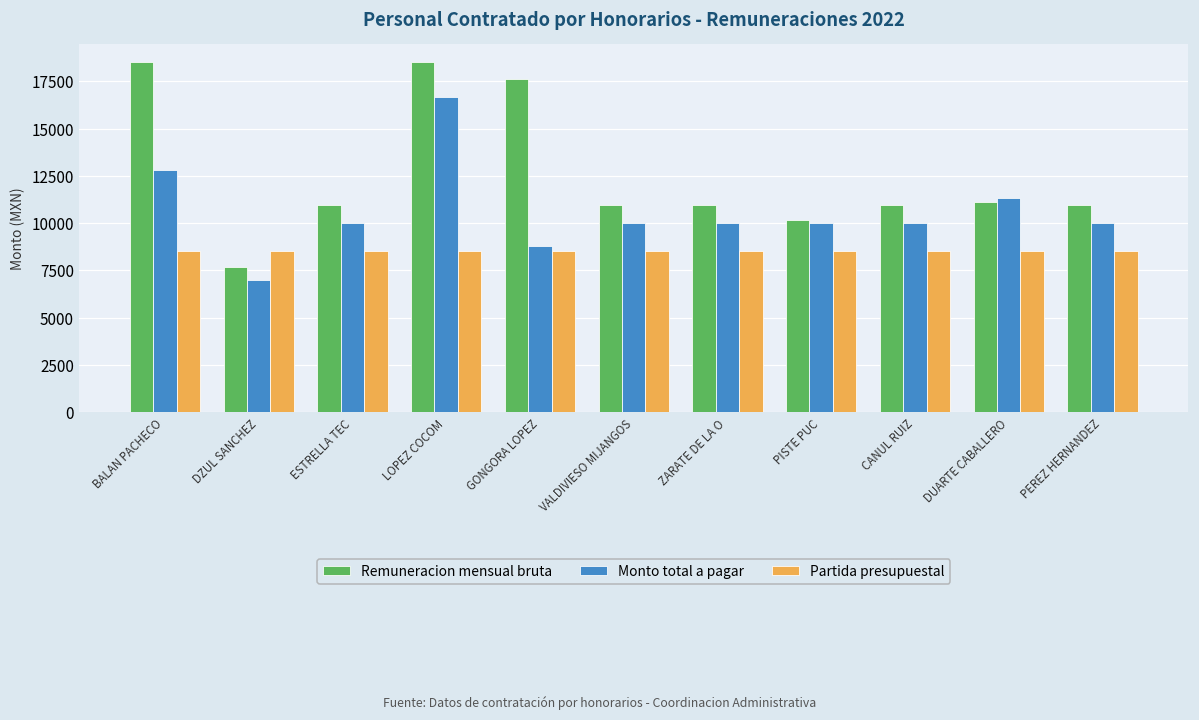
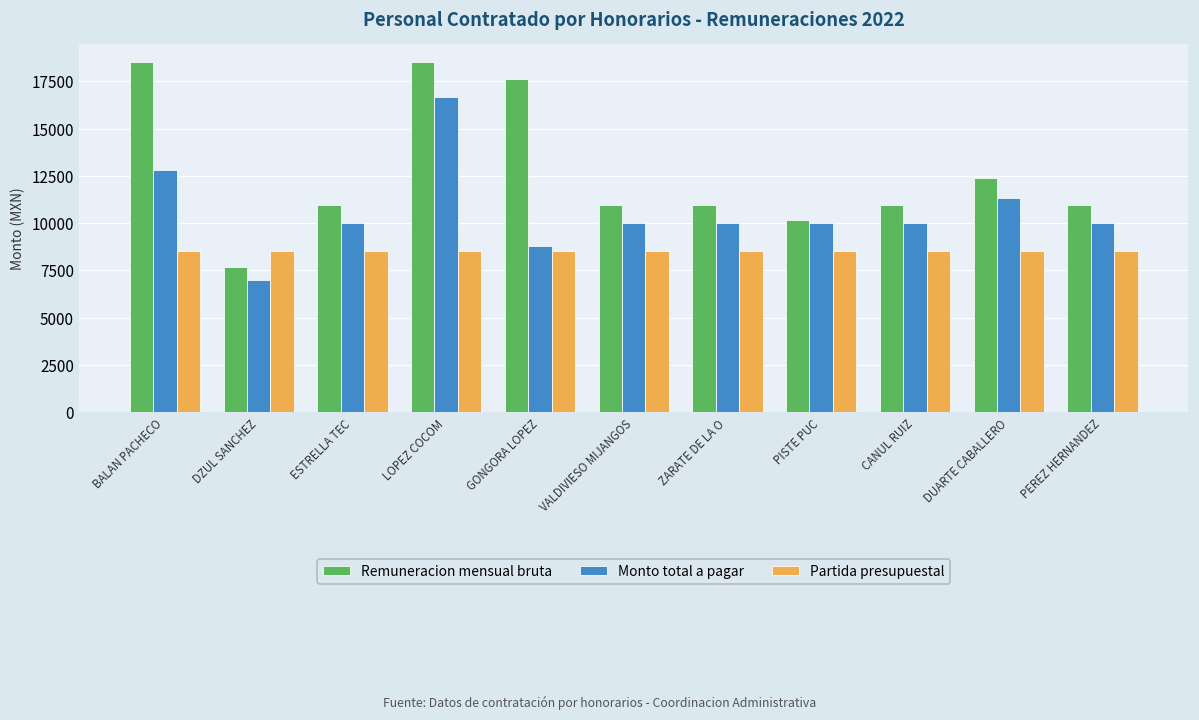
  {
    "Remuneracion mensual bruta": {
      "BALAN PACHECO": 18500,
      "DZUL SANCHEZ": 7700,
      "ESTRELLA TEC": 10900,
      "LOPEZ COCOM": 18500,
      "GONGORA LOPEZ": 17600,
      "VALDIVIESO MIJANGOS": 10900,
      "ZARATE DE LA O": 10900,
      "PISTE PUC": 10200,
      "CANUL RUIZ": 10900,
-     "DUARTE CABALLERO": 11100,
+     "DUARTE CABALLERO": 12400,
      "PEREZ HERNANDEZ": 10900
    },
    "Monto total a pagar": {
      "BALAN PACHECO": 12800,
      "DZUL SANCHEZ": 7000,
      "ESTRELLA TEC": 10000,
      "LOPEZ COCOM": 16700,
      "GONGORA LOPEZ": 8800,
      "VALDIVIESO MIJANGOS": 10000,
      "ZARATE DE LA O": 10000,
      "PISTE PUC": 10000,
      "CANUL RUIZ": 10000,
      "DUARTE CABALLERO": 11300,
      "PEREZ HERNANDEZ": 10000
    },
    "Partida presupuestal": {
      "BALAN PACHECO": 8500,
      "DZUL SANCHEZ": 8500,
      "ESTRELLA TEC": 8500,
      "LOPEZ COCOM": 8500,
      "GONGORA LOPEZ": 8500,
      "VALDIVIESO MIJANGOS": 8500,
      "ZARATE DE LA O": 8500,
      "PISTE PUC": 8500,
      "CANUL RUIZ": 8500,
      "DUARTE CABALLERO": 8500,
      "PEREZ HERNANDEZ": 8500
    }
  }
